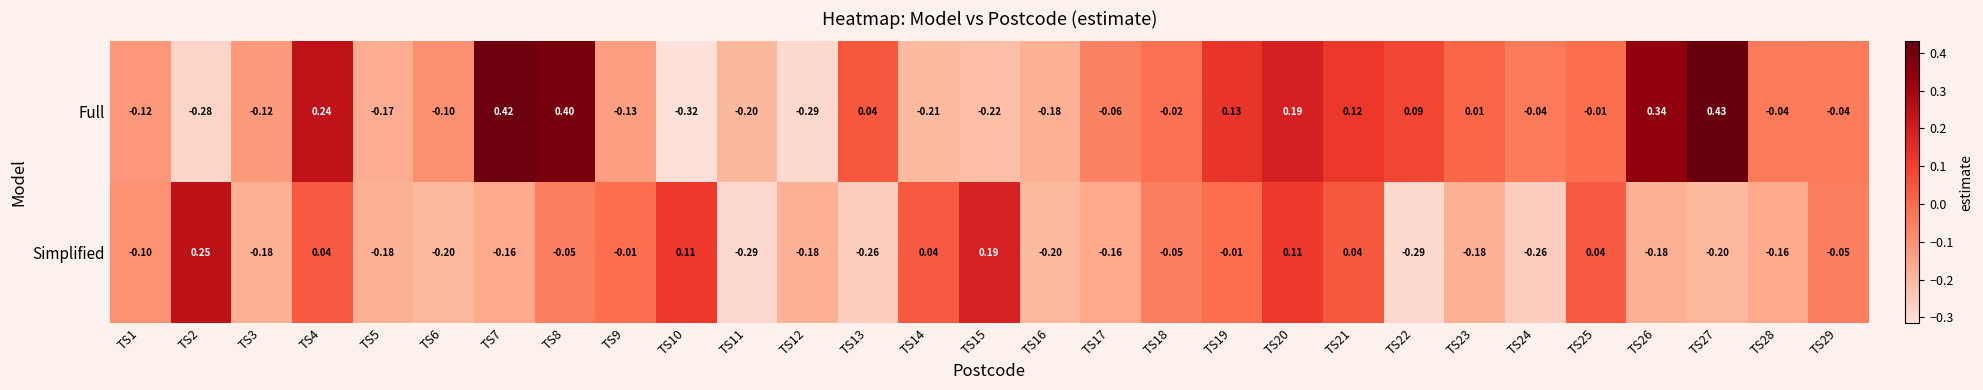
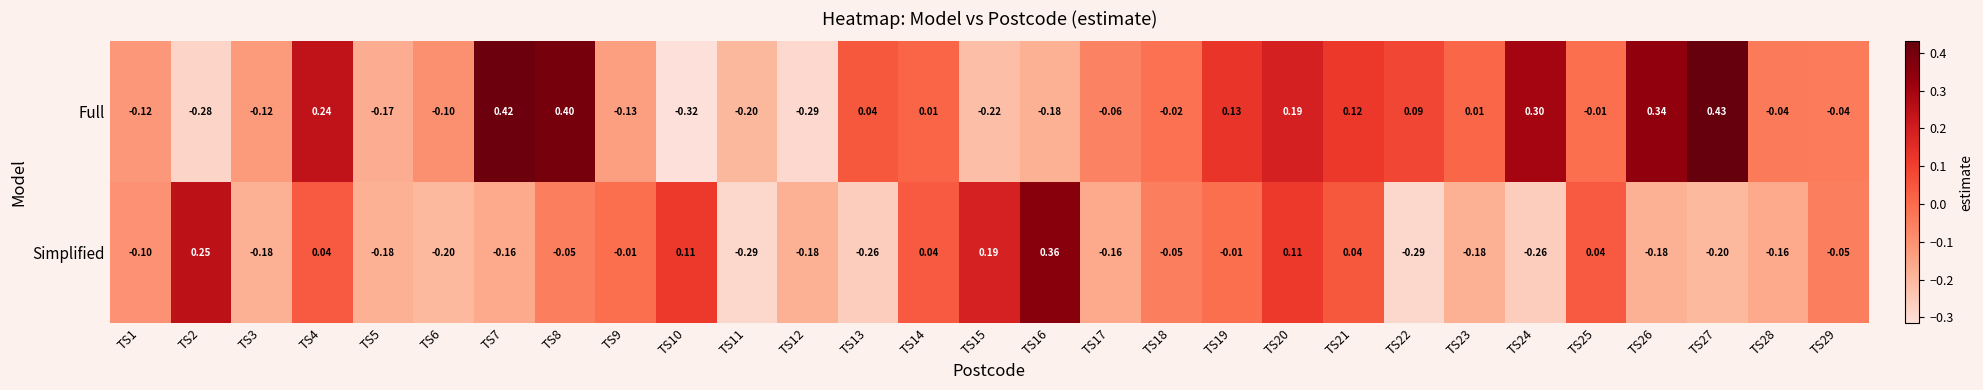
  {
    "Full": {
      "TS1": -0.12,
      "TS2": -0.28,
      "TS3": -0.12,
      "TS4": 0.24,
      "TS5": -0.17,
      "TS6": -0.10,
      "TS7": 0.42,
      "TS8": 0.40,
      "TS9": -0.13,
      "TS10": -0.32,
      "TS11": -0.20,
      "TS12": -0.29,
      "TS13": 0.04,
-     "TS14": -0.21,
+     "TS14": 0.01,
      "TS15": -0.22,
      "TS16": -0.18,
      "TS17": -0.06,
      "TS18": -0.02,
      "TS19": 0.13,
      "TS20": 0.19,
      "TS21": 0.12,
      "TS22": 0.09,
      "TS23": 0.01,
-     "TS24": -0.04,
+     "TS24": 0.30,
      "TS25": -0.01,
      "TS26": 0.34,
      "TS27": 0.43,
      "TS28": -0.04,
      "TS29": -0.04
    },
    "Simplified": {
      "TS1": -0.10,
      "TS2": 0.25,
      "TS3": -0.18,
      "TS4": 0.04,
      "TS5": -0.18,
      "TS6": -0.20,
      "TS7": -0.16,
      "TS8": -0.05,
      "TS9": -0.01,
      "TS10": 0.11,
      "TS11": -0.29,
      "TS12": -0.18,
      "TS13": -0.26,
      "TS14": 0.04,
      "TS15": 0.19,
-     "TS16": -0.20,
+     "TS16": 0.36,
      "TS17": -0.16,
      "TS18": -0.05,
      "TS19": -0.01,
      "TS20": 0.11,
      "TS21": 0.04,
      "TS22": -0.29,
      "TS23": -0.18,
      "TS24": -0.26,
      "TS25": 0.04,
      "TS26": -0.18,
      "TS27": -0.20,
      "TS28": -0.16,
      "TS29": -0.05
    }
  }
